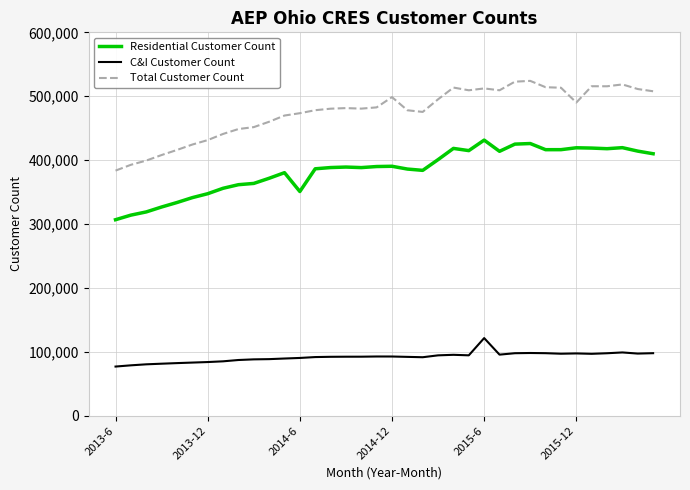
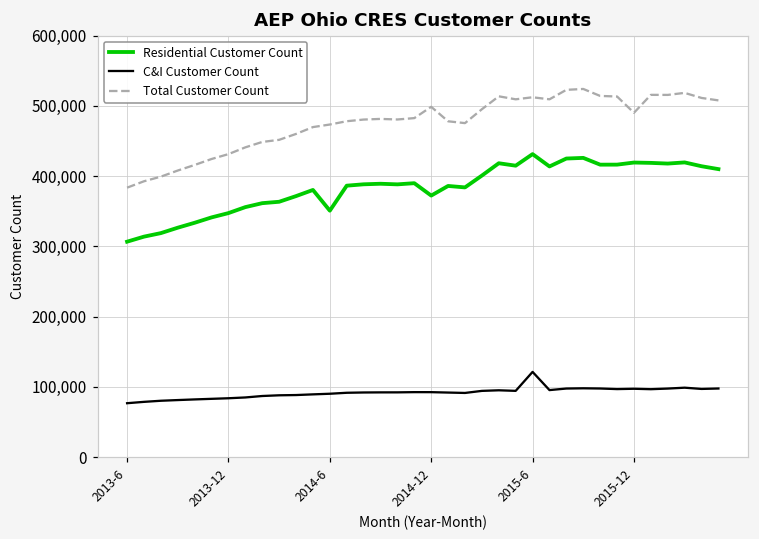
  {
    "Residential Customer Count": {
      "2013-6": "310,000",
      "2013-12": "350,000",
      "2014-6": "350,000",
-     "2014-12": "390,000",
+     "2014-12": "370,000",
      "2015-6": "430,000",
      "2015-12": "420,000"
    },
    "C&I Customer Count": {
      "2013-6": "80,000",
      "2013-12": "80,000",
      "2014-6": "90,000",
      "2014-12": "90,000",
      "2015-6": "120,000",
      "2015-12": "100,000"
    },
    "Total Customer Count": {
      "2013-6": "380,000",
      "2013-12": "430,000",
      "2014-6": "470,000",
      "2014-12": "500,000",
      "2015-6": "510,000",
      "2015-12": "490,000"
    }
  }
